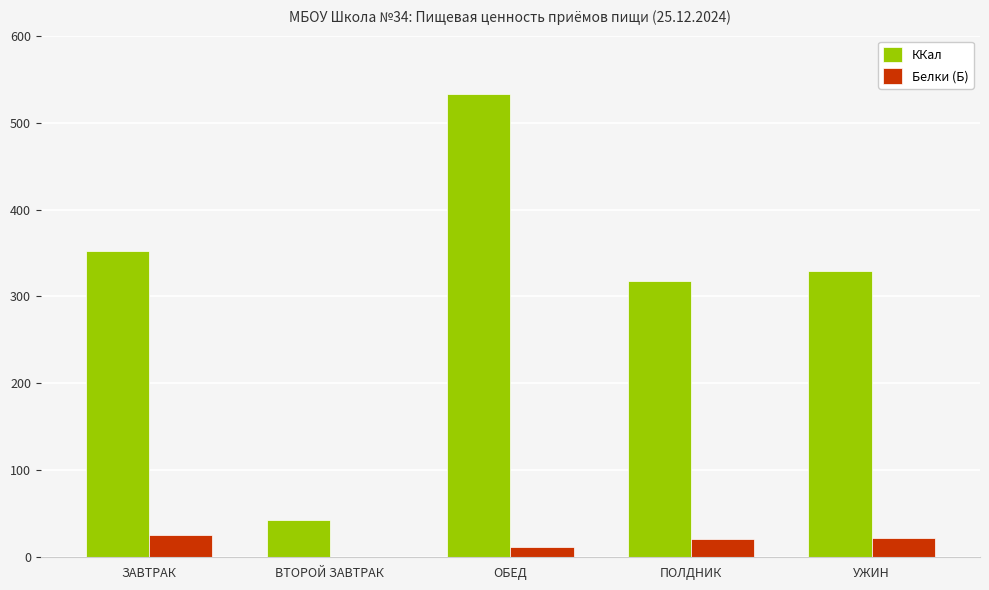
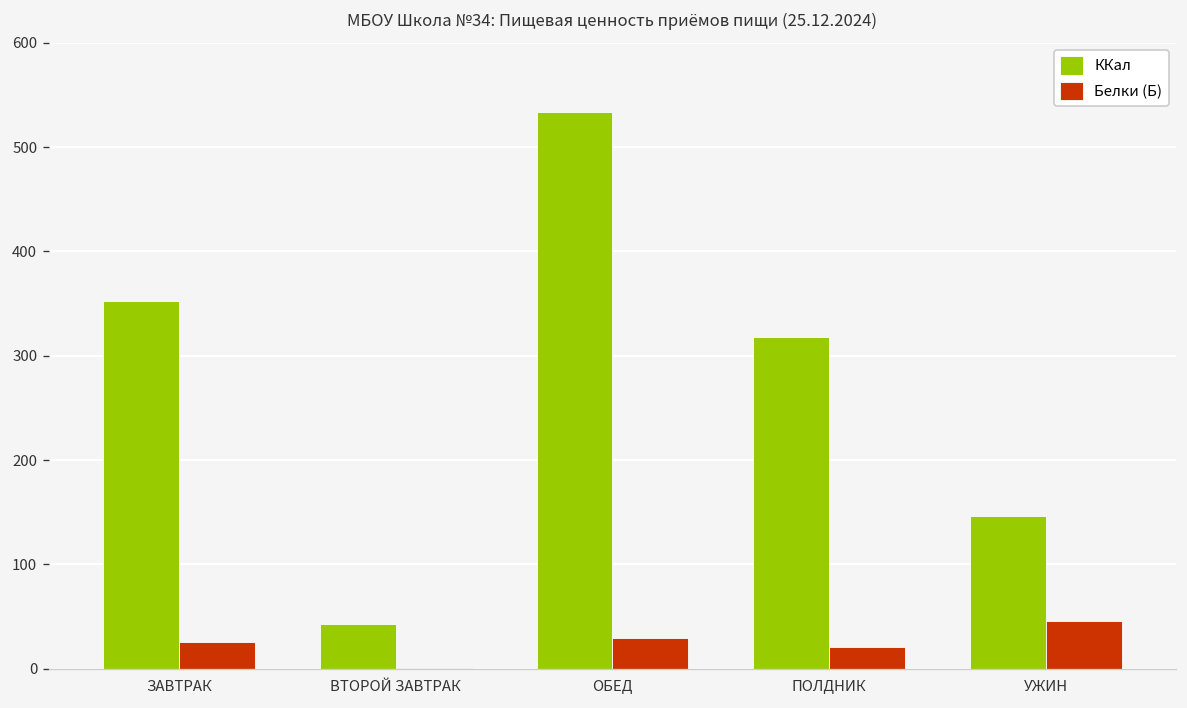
  {
    "ККал": {
      "ЗАВТРАК": 350,
      "ВТОРОЙ ЗАВТРАК": 40,
      "ОБЕД": 530,
      "ПОЛДНИК": 320,
-     "УЖИН": 330
+     "УЖИН": 150
    },
    "Белки (Б)": {
      "ЗАВТРАК": 30,
-     "ОБЕД": 10,
+     "ОБЕД": 30,
      "ПОЛДНИК": 20,
-     "УЖИН": 20
+     "УЖИН": 50
    }
  }
